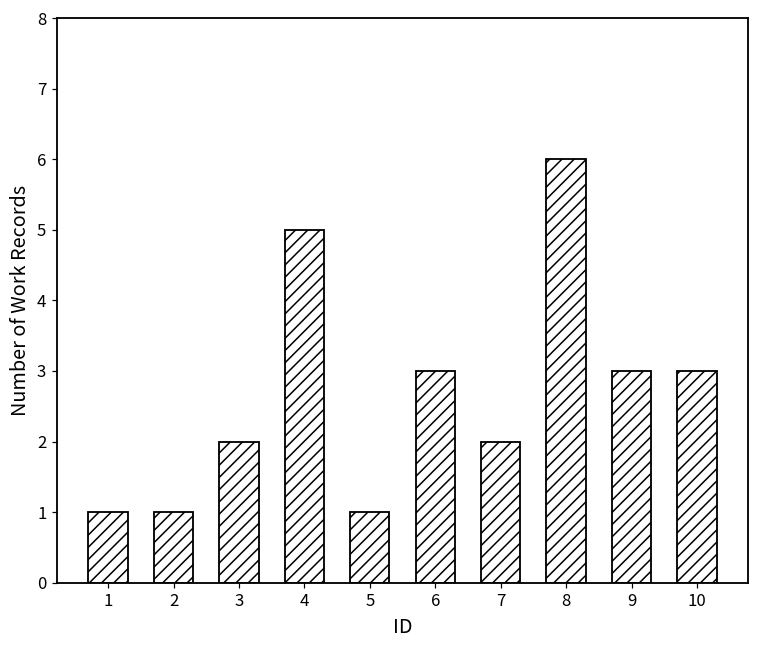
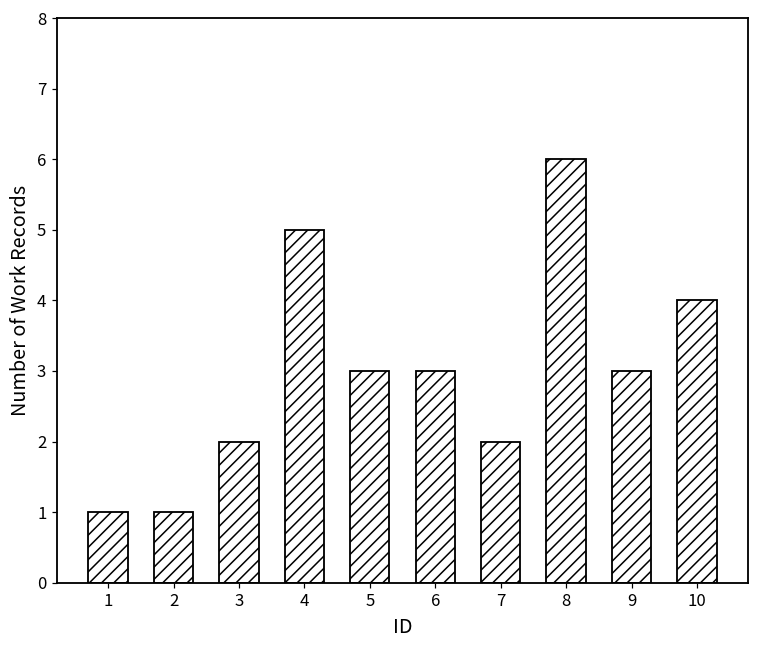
  {
    "1": 1,
    "2": 1,
    "3": 2,
    "4": 5,
-   "5": 1,
+   "5": 3,
    "6": 3,
    "7": 2,
    "8": 6,
    "9": 3,
-   "10": 3
+   "10": 4
  }
